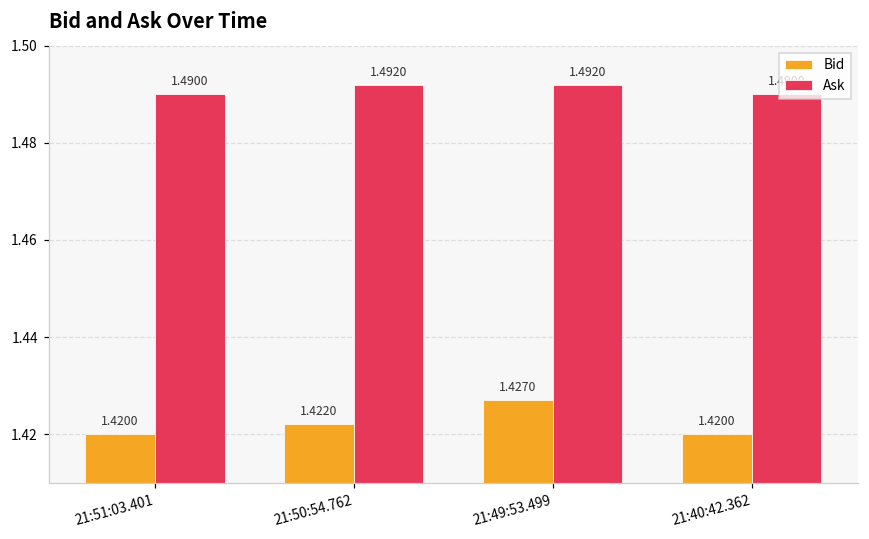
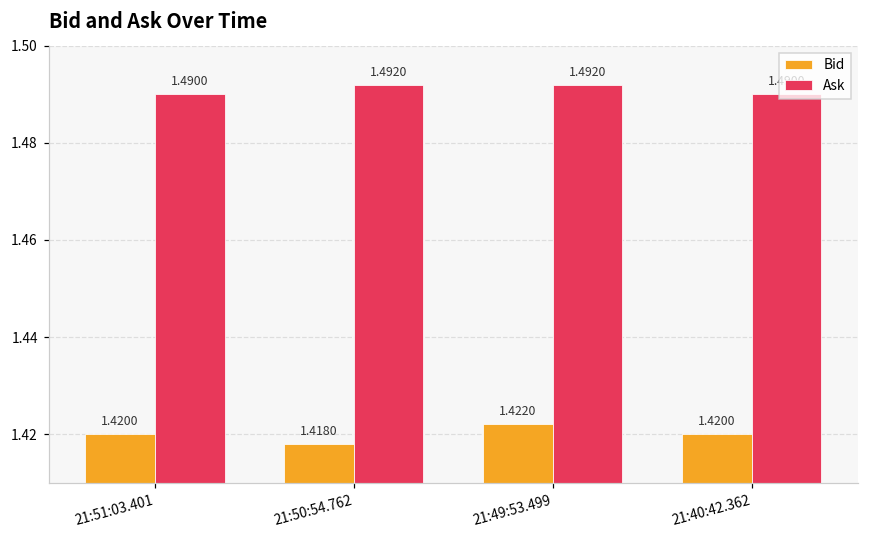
  {
    "Bid": {
      "21:51:03.401": 1.4200,
-     "21:50:54.762": 1.4220,
-     "21:49:53.499": 1.4270,
+     "21:50:54.762": 1.4180,
+     "21:49:53.499": 1.4220,
      "21:40:42.362": 1.4200
    },
    "Ask": {
      "21:51:03.401": 1.4900,
      "21:50:54.762": 1.4920,
      "21:49:53.499": 1.4920
    }
  }
